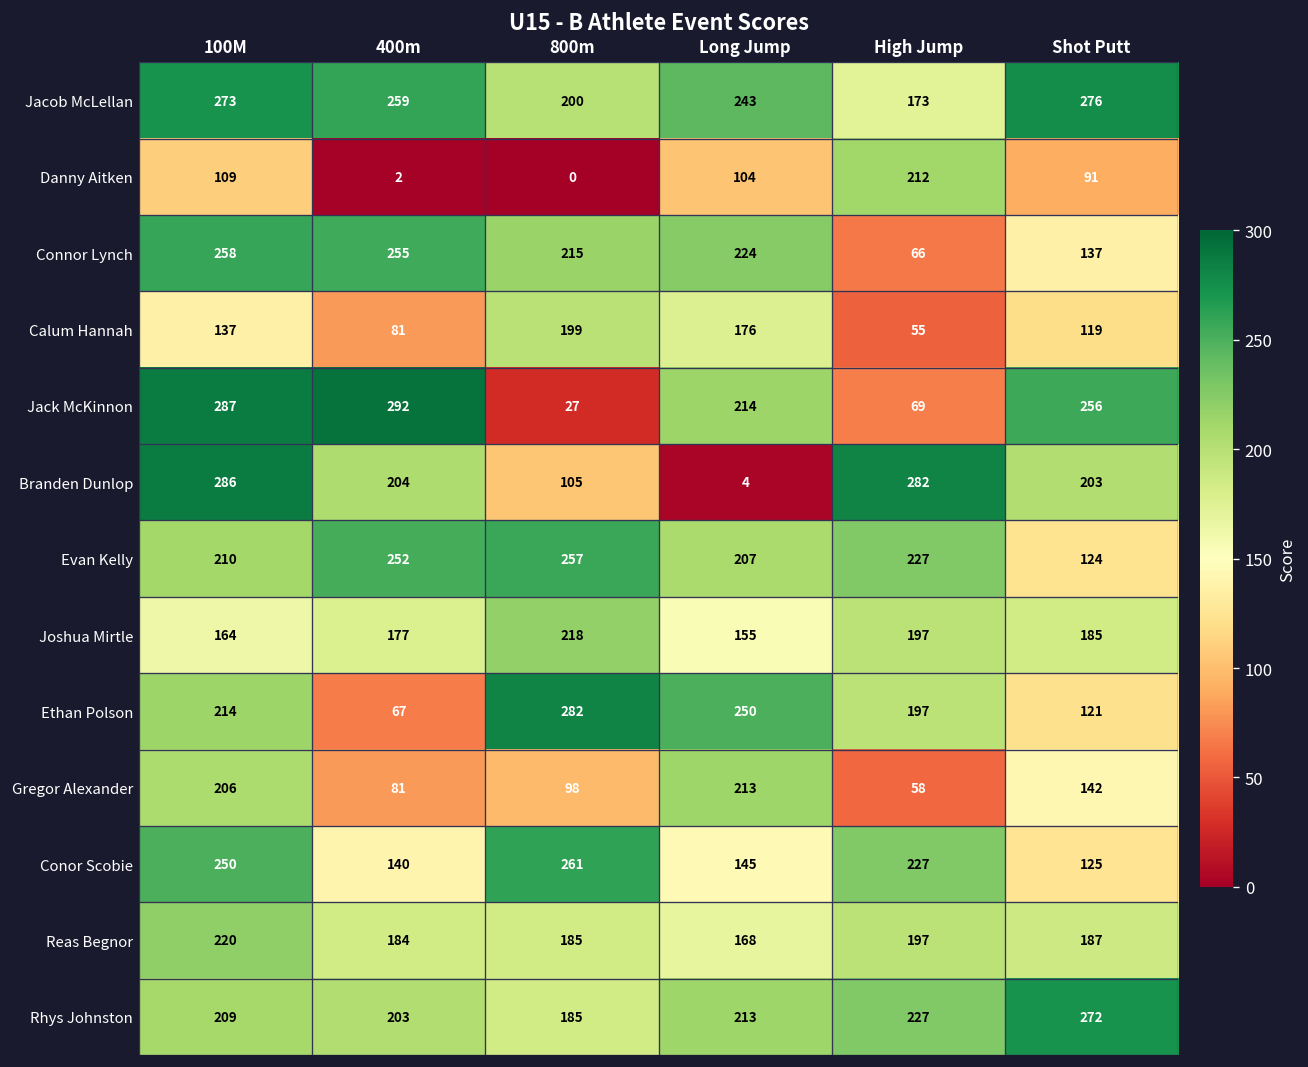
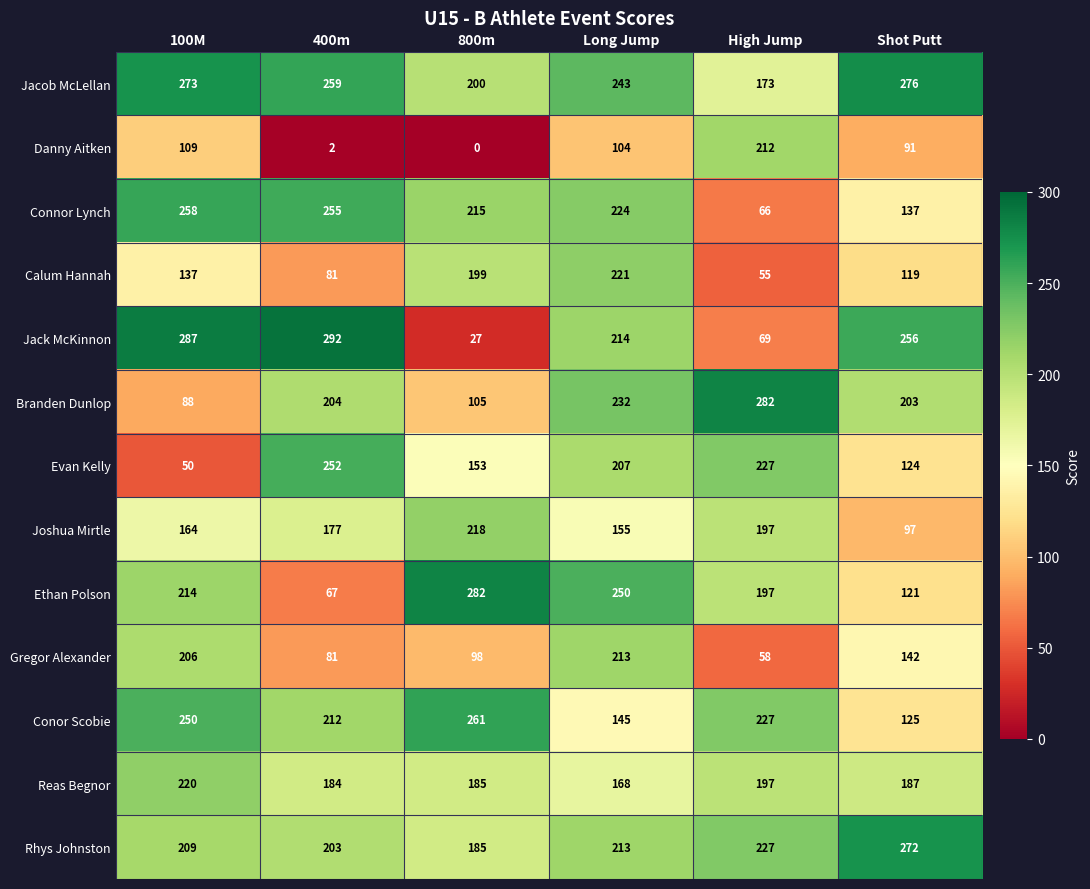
  {
    "Jacob McLellan": {
      "100M": 273,
      "400m": 259,
      "800m": 200,
      "Long Jump": 243,
      "High Jump": 173,
      "Shot Putt": 276
    },
    "Danny Aitken": {
      "100M": 109,
      "400m": 2,
      "800m": 0,
      "Long Jump": 104,
      "High Jump": 212,
      "Shot Putt": 91
    },
    "Connor Lynch": {
      "100M": 258,
      "400m": 255,
      "800m": 215,
      "Long Jump": 224,
      "High Jump": 66,
      "Shot Putt": 137
    },
    "Calum Hannah": {
      "100M": 137,
      "400m": 81,
      "800m": 199,
-     "Long Jump": 176,
+     "Long Jump": 221,
      "High Jump": 55,
      "Shot Putt": 119
    },
    "Jack McKinnon": {
      "100M": 287,
      "400m": 292,
      "800m": 27,
      "Long Jump": 214,
      "High Jump": 69,
      "Shot Putt": 256
    },
    "Branden Dunlop": {
-     "100M": 286,
+     "100M": 88,
      "400m": 204,
      "800m": 105,
-     "Long Jump": 4,
+     "Long Jump": 232,
      "High Jump": 282,
      "Shot Putt": 203
    },
    "Evan Kelly": {
-     "100M": 210,
+     "100M": 50,
      "400m": 252,
-     "800m": 257,
+     "800m": 153,
      "Long Jump": 207,
      "High Jump": 227,
      "Shot Putt": 124
    },
    "Joshua Mirtle": {
      "100M": 164,
      "400m": 177,
      "800m": 218,
      "Long Jump": 155,
      "High Jump": 197,
-     "Shot Putt": 185
+     "Shot Putt": 97
    },
    "Ethan Polson": {
      "100M": 214,
      "400m": 67,
      "800m": 282,
      "Long Jump": 250,
      "High Jump": 197,
      "Shot Putt": 121
    },
    "Gregor Alexander": {
      "100M": 206,
      "400m": 81,
      "800m": 98,
      "Long Jump": 213,
      "High Jump": 58,
      "Shot Putt": 142
    },
    "Conor Scobie": {
      "100M": 250,
-     "400m": 140,
+     "400m": 212,
      "800m": 261,
      "Long Jump": 145,
      "High Jump": 227,
      "Shot Putt": 125
    },
    "Reas Begnor": {
      "100M": 220,
      "400m": 184,
      "800m": 185,
      "Long Jump": 168,
      "High Jump": 197,
      "Shot Putt": 187
    },
    "Rhys Johnston": {
      "100M": 209,
      "400m": 203,
      "800m": 185,
      "Long Jump": 213,
      "High Jump": 227,
      "Shot Putt": 272
    }
  }
